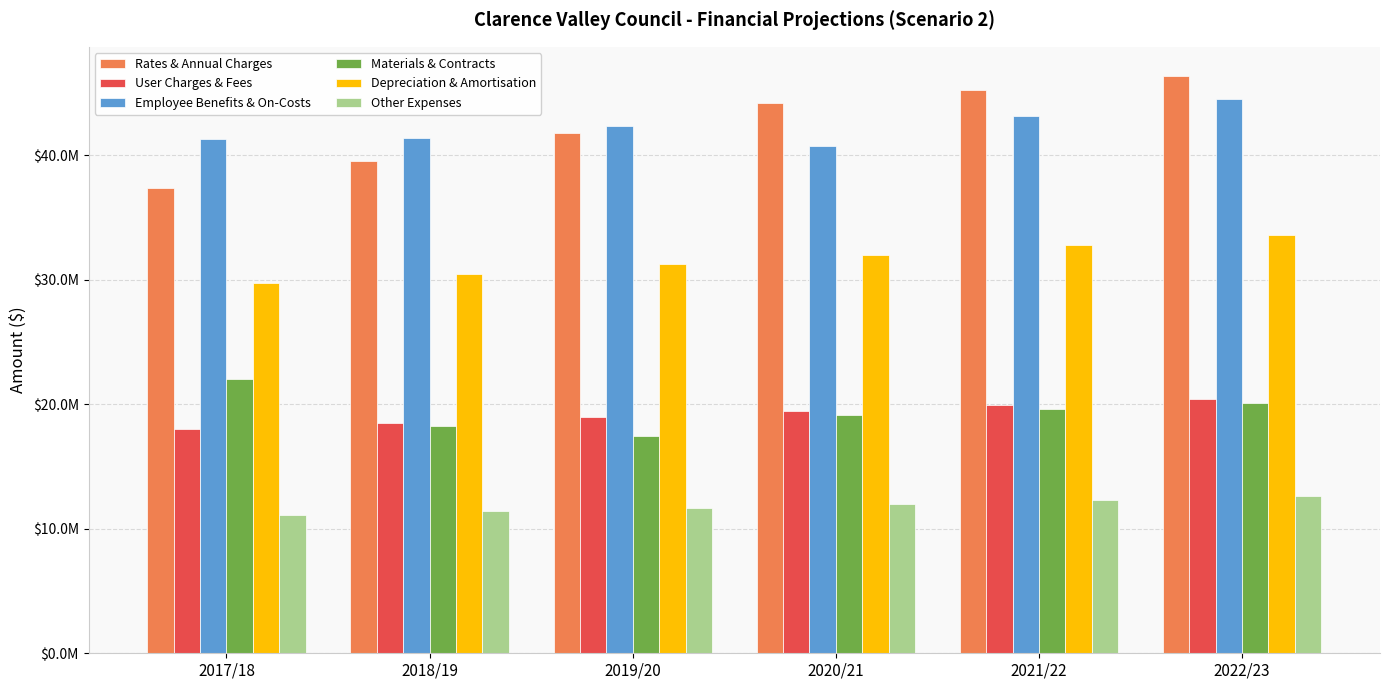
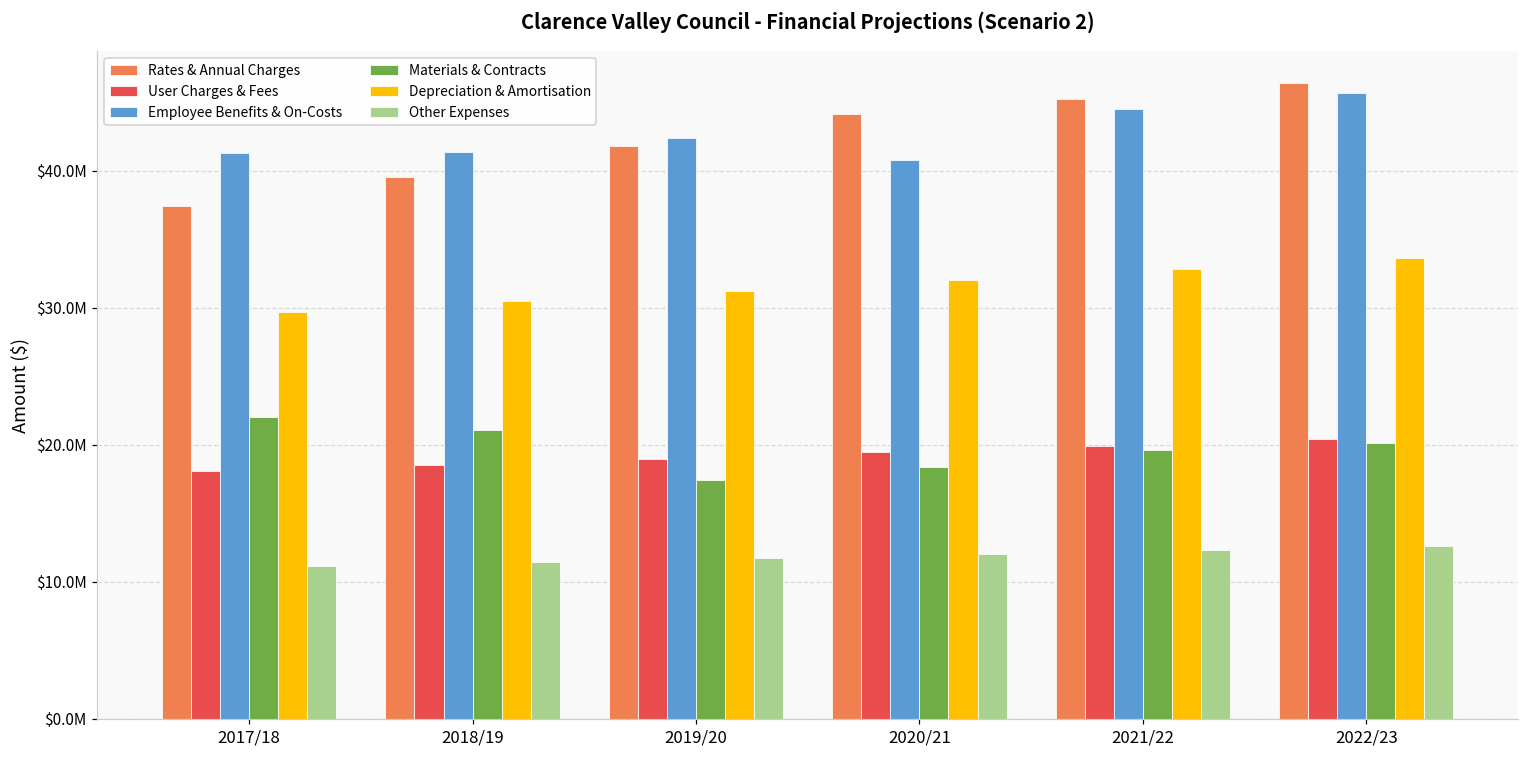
  {
    "Employee Benefits & On-Costs": {
      "2017/18": "$41300000",
      "2018/19": "$41300000",
      "2019/20": "$42400000",
      "2020/21": "$40800000",
-     "2021/22": "$43100000",
-     "2022/23": "$44500000"
+     "2021/22": "$44500000",
+     "2022/23": "$45600000"
    },
    "Materials & Contracts": {
      "2017/18": "$22000000",
-     "2018/19": "$18200000",
+     "2018/19": "$21100000",
      "2019/20": "$17400000",
-     "2020/21": "$19200000",
+     "2020/21": "$18400000",
      "2021/22": "$19600000",
      "2022/23": "$20100000"
    },
    "Depreciation & Amortisation": {
      "2017/18": "$29700000",
      "2018/19": "$30500000",
      "2019/20": "$31200000",
      "2020/21": "$32000000",
      "2021/22": "$32800000",
      "2022/23": "$33600000"
    },
    "Other Expenses": {
      "2017/18": "$11100000",
      "2018/19": "$11400000",
      "2019/20": "$11700000",
      "2020/21": "$12000000",
      "2021/22": "$12300000",
      "2022/23": "$12600000"
    }
  }
